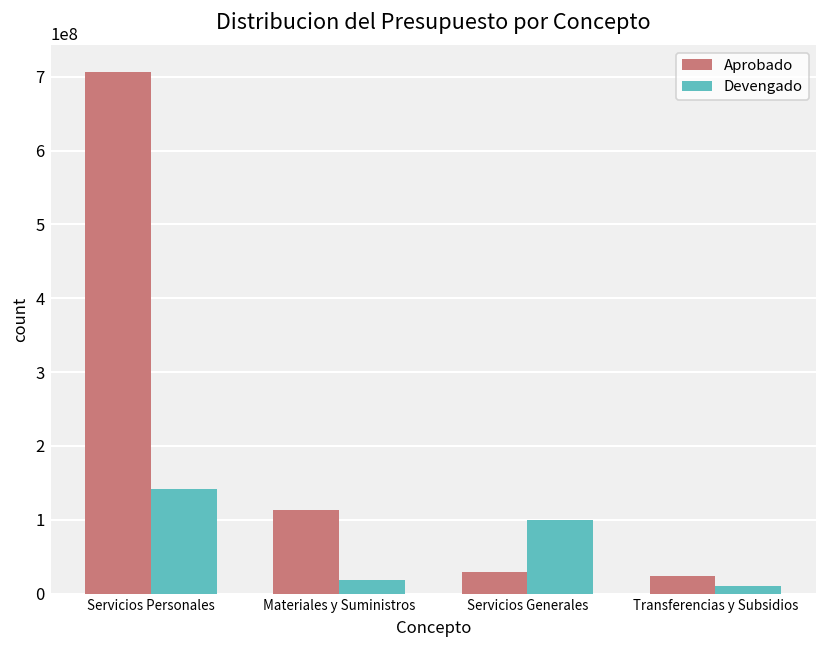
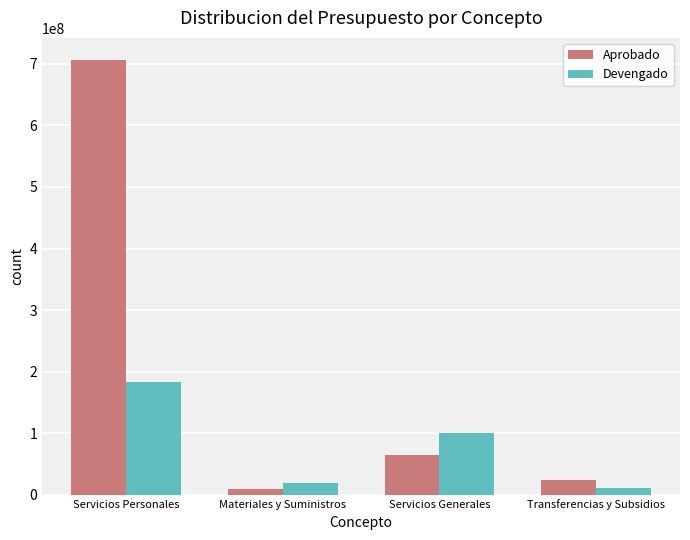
  {
    "Aprobado": {
      "Servicios Personales": 710000000,
-     "Materiales y Suministros": 110000000,
-     "Servicios Generales": 30000000,
+     "Materiales y Suministros": 10000000,
+     "Servicios Generales": 60000000,
      "Transferencias y Subsidios": 20000000
    },
    "Devengado": {
-     "Servicios Personales": 140000000,
+     "Servicios Personales": 180000000,
      "Materiales y Suministros": 20000000,
      "Servicios Generales": 100000000,
      "Transferencias y Subsidios": 10000000
    }
  }
